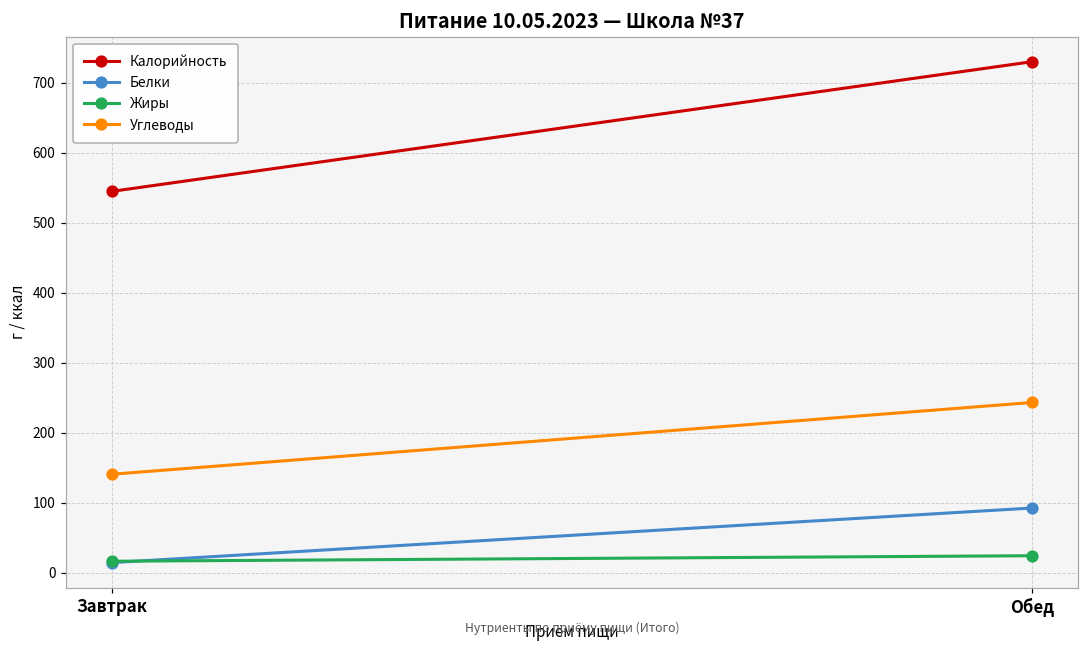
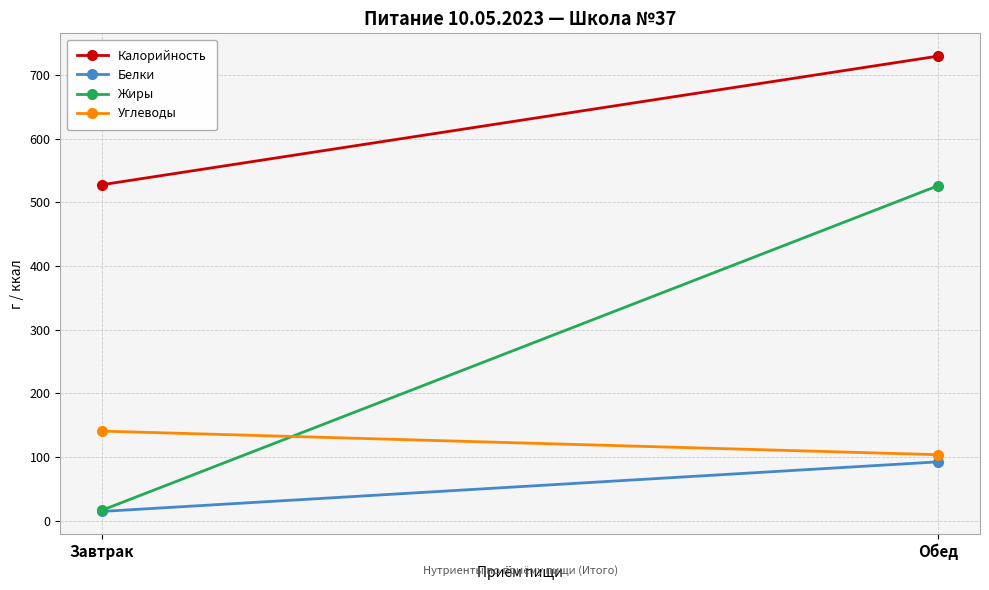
  {
    "Калорийность": {
-     "Завтрак": 540,
+     "Завтрак": 530,
      "Обед": 730
    },
    "Белки": {
      "Обед": 90
    },
    "Жиры": {
-     "Обед": 20
+     "Обед": 530
    },
    "Углеводы": {
      "Завтрак": 140,
-     "Обед": 240
+     "Обед": 100
    }
  }
